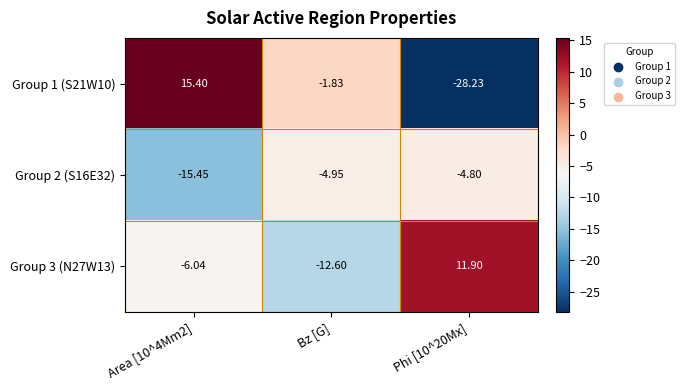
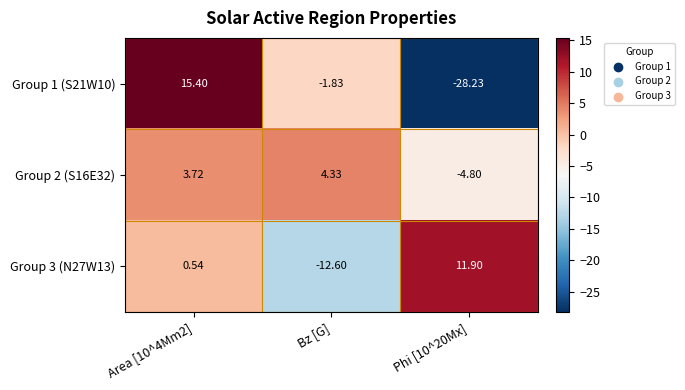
  {
    "Group 1 (S21W10)": {
      "Area [10^4Mm2]": 15.40,
      "Bz [G]": -1.83,
      "Phi [10^20Mx]": -28.23
    },
    "Group 2 (S16E32)": {
-     "Area [10^4Mm2]": -15.45,
-     "Bz [G]": -4.95,
+     "Area [10^4Mm2]": 3.72,
+     "Bz [G]": 4.33,
      "Phi [10^20Mx]": -4.80
    },
    "Group 3 (N27W13)": {
-     "Area [10^4Mm2]": -6.04,
+     "Area [10^4Mm2]": 0.54,
      "Bz [G]": -12.60,
      "Phi [10^20Mx]": 11.90
    }
  }
